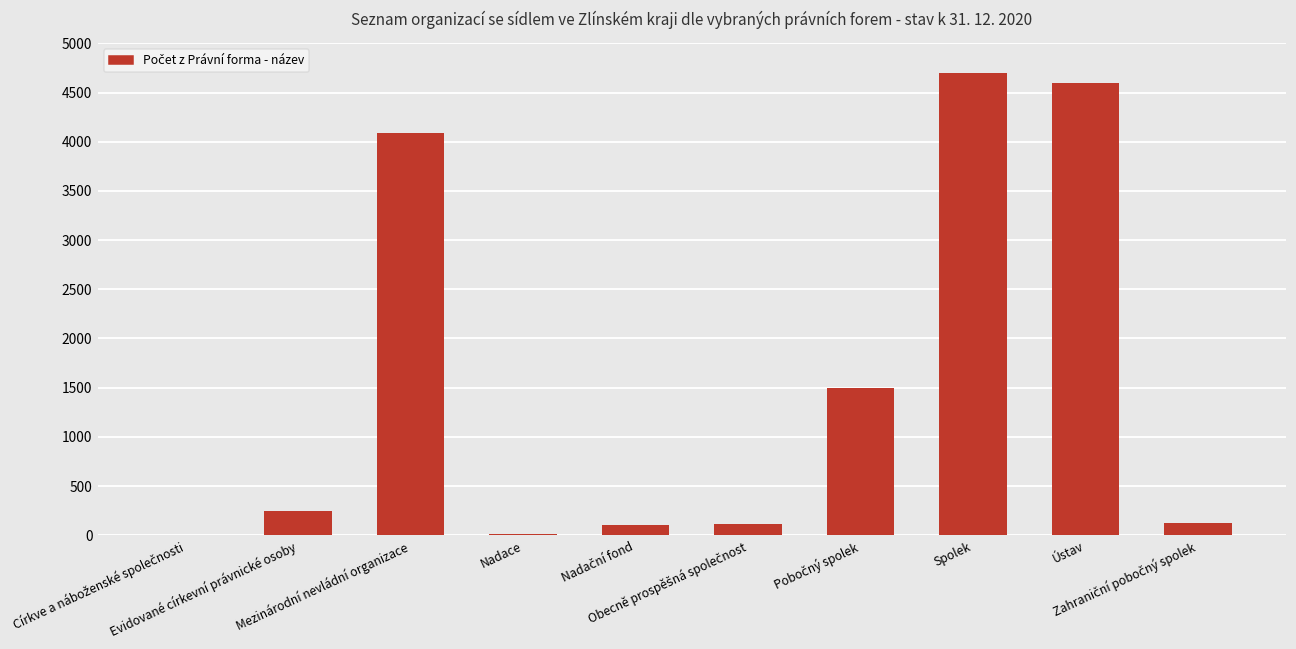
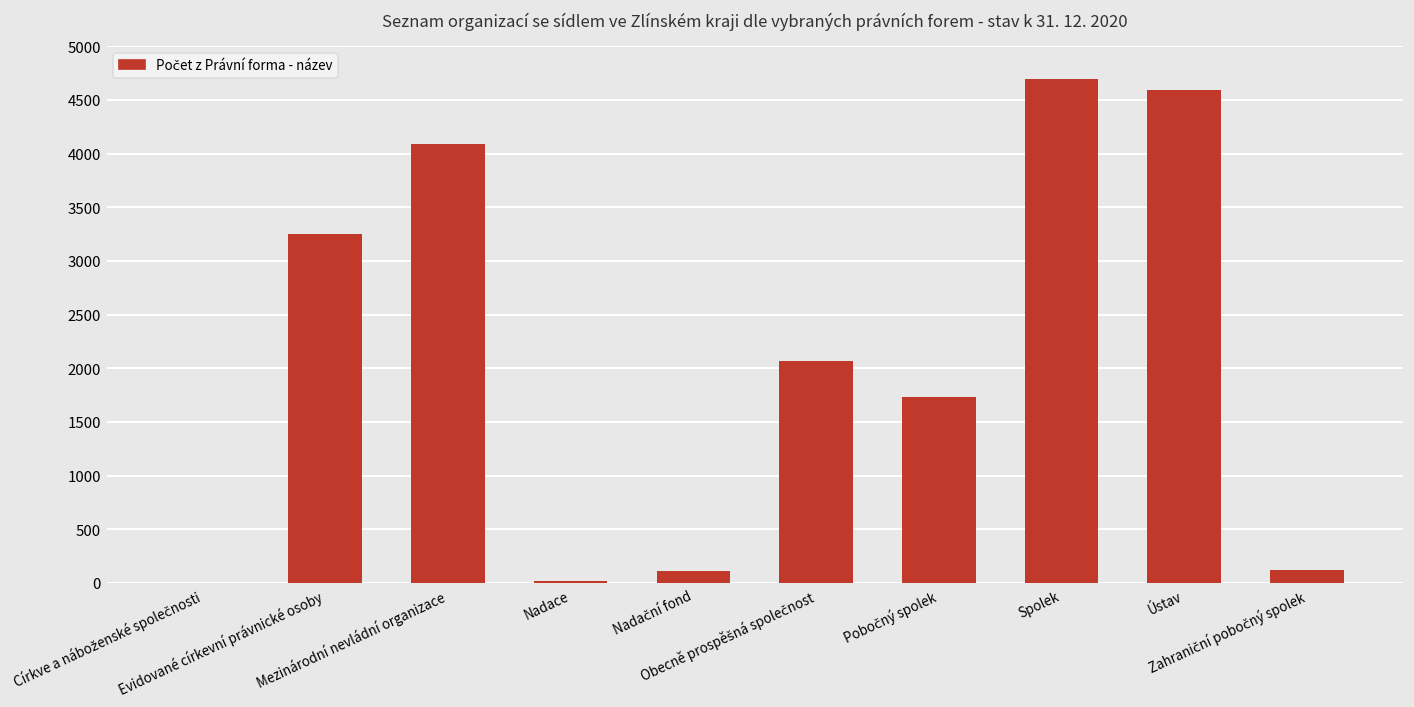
  {
-   "Evidované církevní právnické osoby": 200,
+   "Evidované církevní právnické osoby": 3300,
    "Mezinárodní nevládní organizace": 4100,
    "Nadační fond": 100,
-   "Obecně prospěšná společnost": 100,
-   "Pobočný spolek": 1500,
+   "Obecně prospěšná společnost": 2100,
+   "Pobočný spolek": 1700,
    "Spolek": 4700,
    "Ústav": 4600,
    "Zahraniční pobočný spolek": 100
  }
